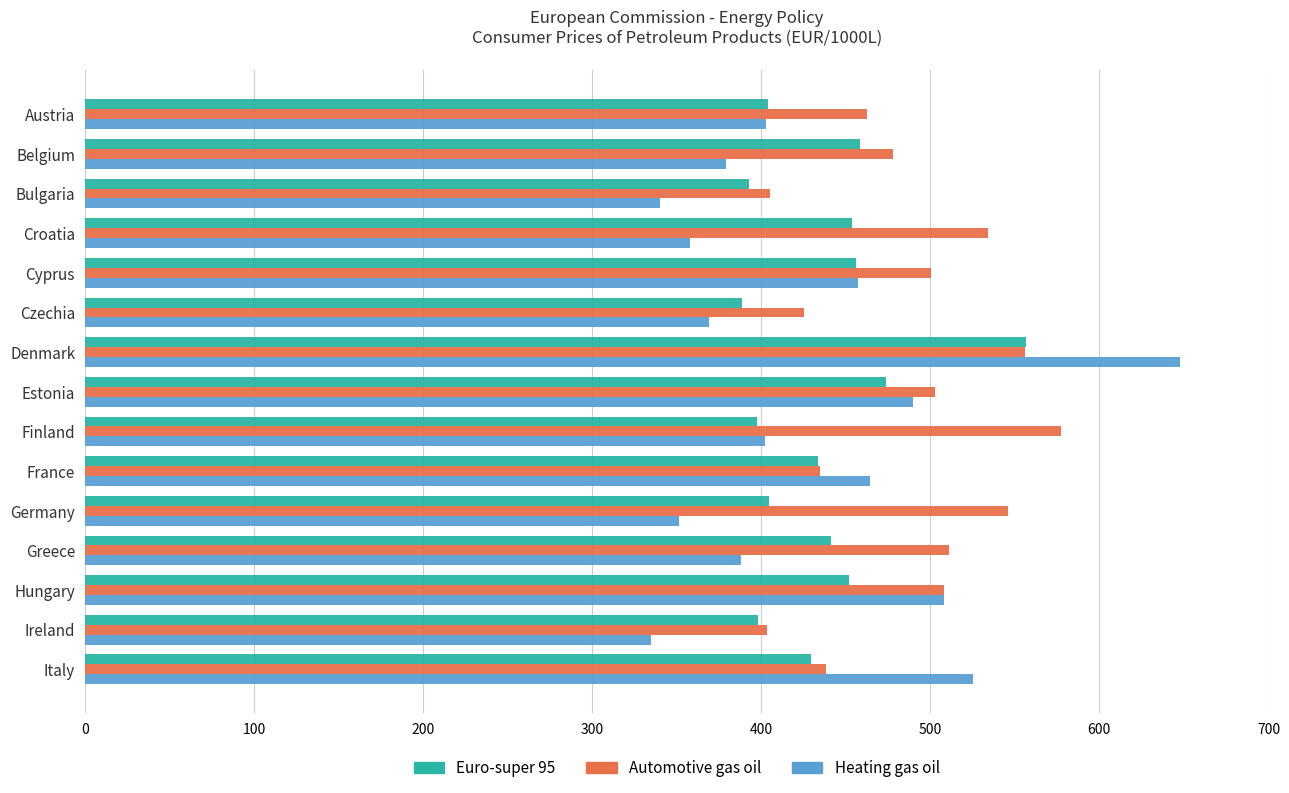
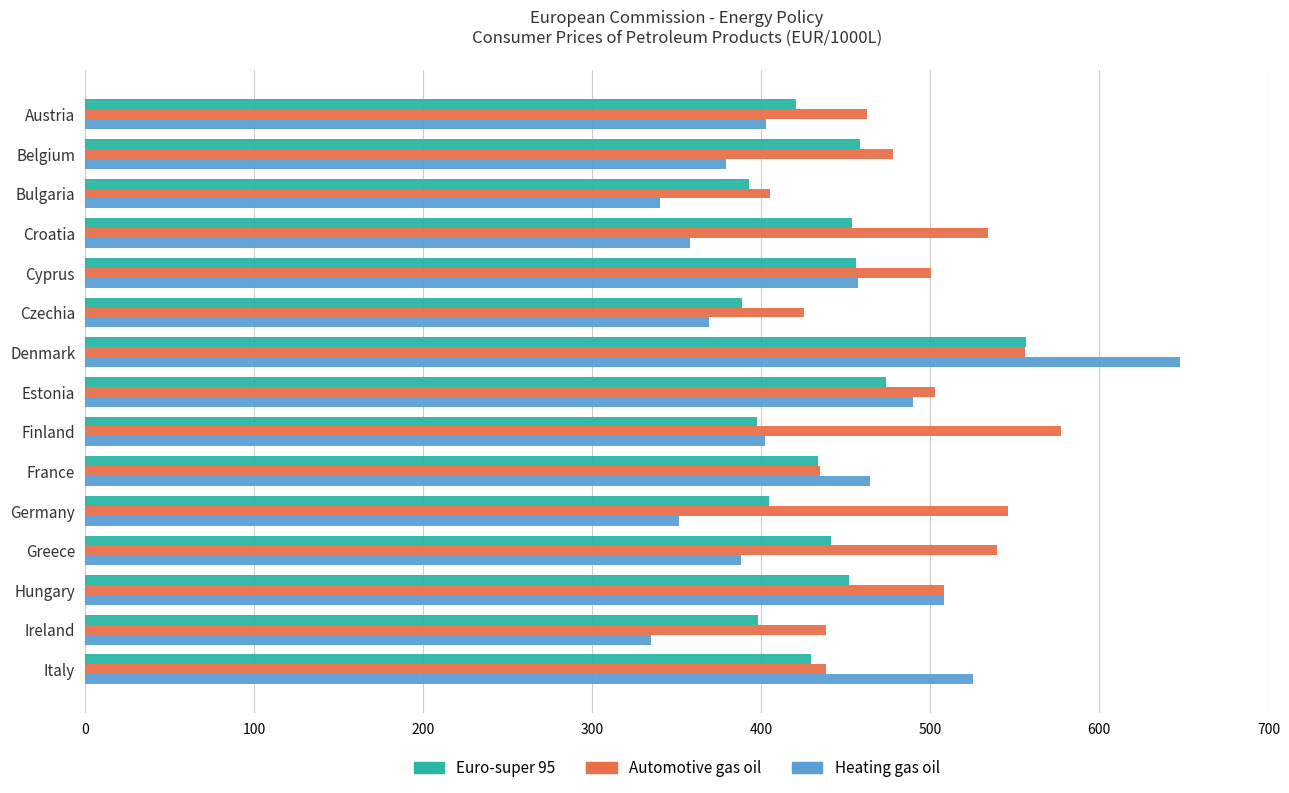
  {
    "Euro-super 95": {
-     "Austria": 404,
+     "Austria": 420,
      "Belgium": 459,
      "Bulgaria": 393,
      "Croatia": 454,
      "Cyprus": 456,
      "Czechia": 389,
      "Denmark": 557,
      "Estonia": 474,
      "Finland": 397,
      "France": 434,
      "Germany": 405,
      "Greece": 442,
      "Hungary": 452,
      "Ireland": 398,
      "Italy": 429
    },
    "Automotive gas oil": {
      "Austria": 462,
      "Belgium": 478,
      "Bulgaria": 405,
      "Croatia": 534,
      "Cyprus": 500,
      "Czechia": 425,
      "Denmark": 556,
      "Estonia": 503,
      "Finland": 577,
      "France": 435,
      "Germany": 546,
-     "Greece": 511,
+     "Greece": 539,
      "Hungary": 508,
-     "Ireland": 404,
+     "Ireland": 438,
      "Italy": 439
    },
    "Heating gas oil": {
      "Austria": 403,
      "Belgium": 379,
      "Bulgaria": 340,
      "Croatia": 358,
      "Cyprus": 457,
      "Czechia": 369,
      "Denmark": 648,
      "Estonia": 490,
      "Finland": 402,
      "France": 464,
      "Germany": 352,
      "Greece": 388,
      "Hungary": 508,
      "Ireland": 335,
      "Italy": 525
    }
  }
